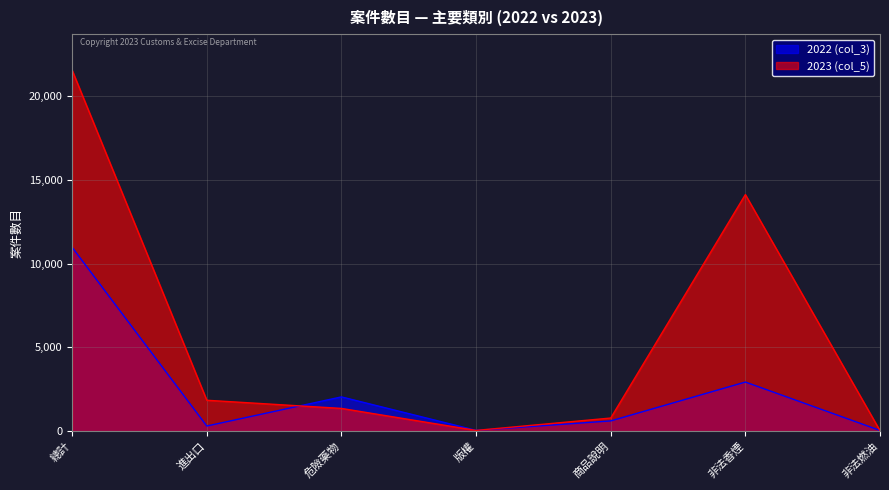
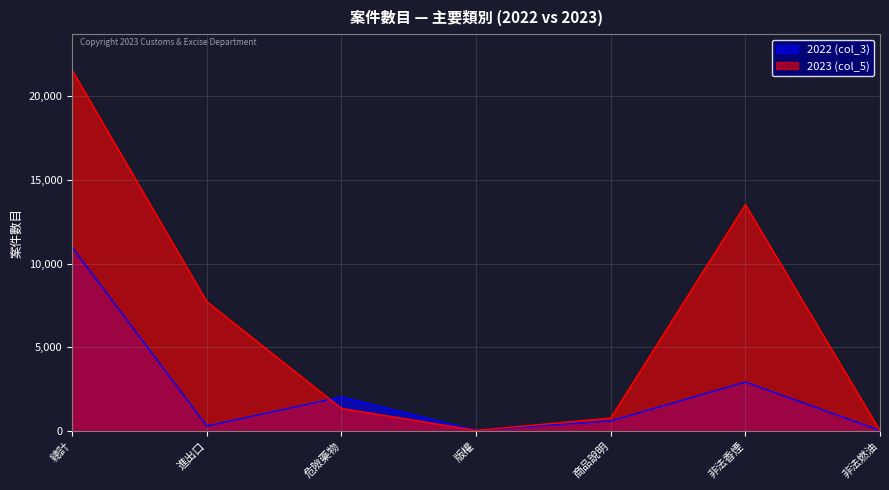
  {
    "2022 (col_3)": {
      "總計": "11,000",
      "進出口": "300",
      "危險藥物": "2,000",
      "商品說明": "600",
      "非法香煙": "2,900"
    },
    "2023 (col_5)": {
-     "進出口": "1,800",
+     "進出口": "7,700",
      "危險藥物": "1,400",
      "商品說明": "800",
-     "非法香煙": "14,100"
+     "非法香煙": "13,500"
    }
  }
